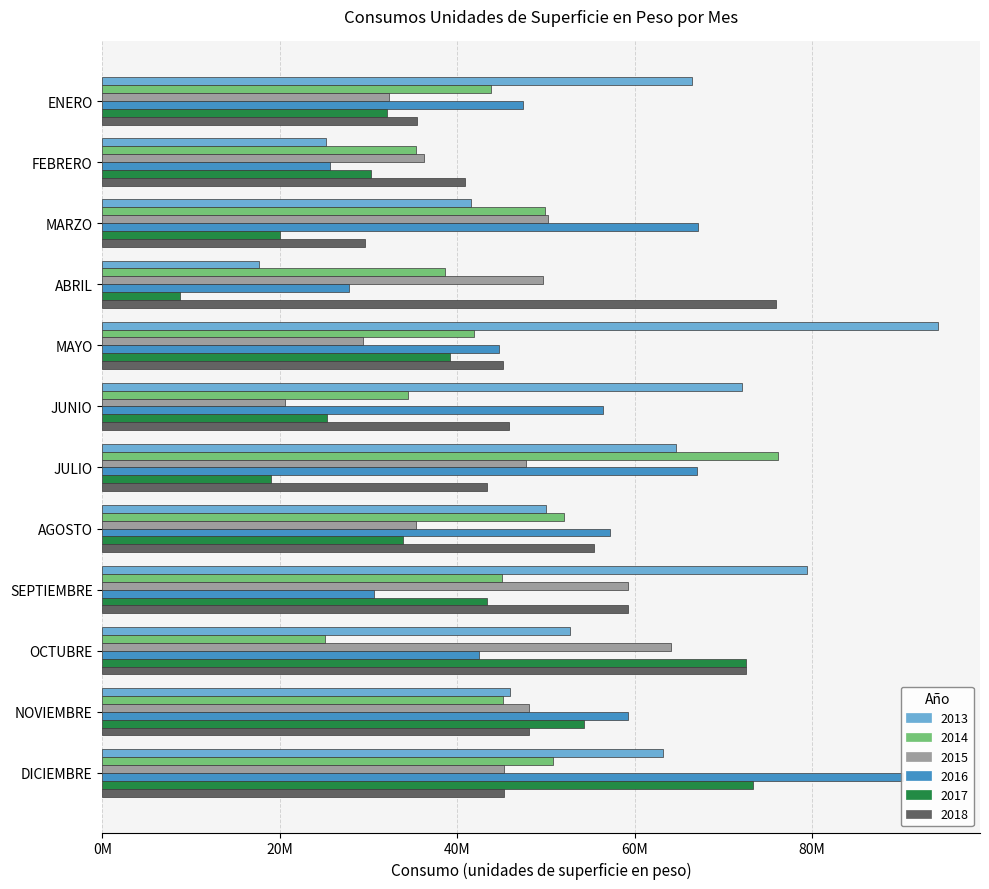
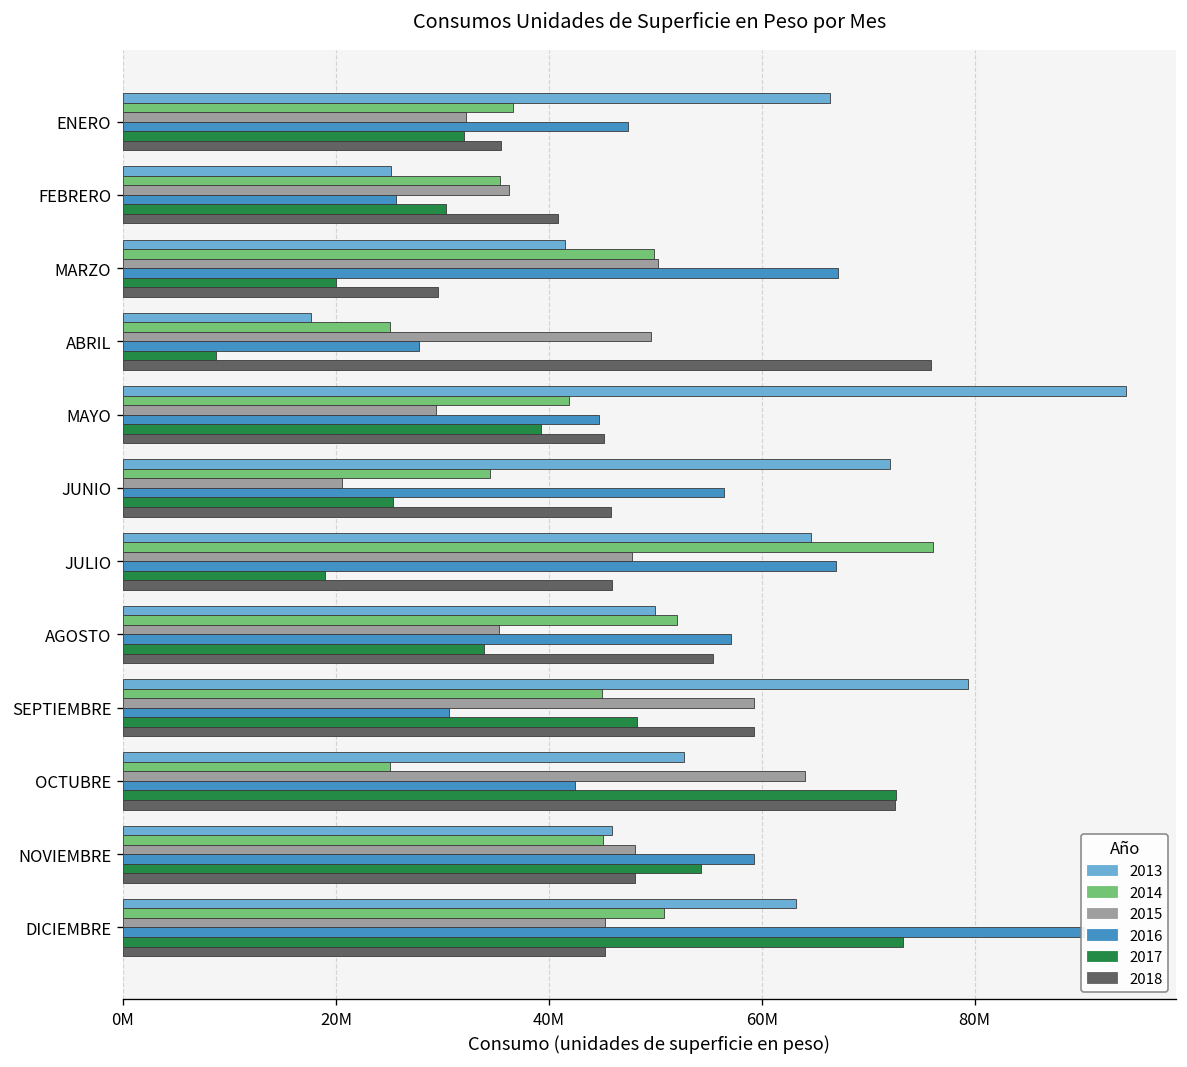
  {
    "2014": {
-     "ENERO": 44000000,
+     "ENERO": 37000000,
      "FEBRERO": 35000000,
      "MARZO": 50000000,
-     "ABRIL": 39000000,
+     "ABRIL": 25000000,
      "MAYO": 42000000,
      "JUNIO": 34000000,
      "JULIO": 76000000,
      "AGOSTO": 52000000,
      "SEPTIEMBRE": 45000000,
      "OCTUBRE": 25000000,
      "NOVIEMBRE": 45000000,
      "DICIEMBRE": 51000000
    },
    "2015": {
      "ENERO": 32000000,
      "FEBRERO": 36000000,
      "MARZO": 50000000,
      "ABRIL": 50000000,
      "MAYO": 29000000,
      "JUNIO": 21000000,
      "JULIO": 48000000,
      "AGOSTO": 35000000,
      "SEPTIEMBRE": 59000000,
      "OCTUBRE": 64000000,
      "NOVIEMBRE": 48000000,
      "DICIEMBRE": 45000000
    },
    "2017": {
      "ENERO": 32000000,
      "FEBRERO": 30000000,
      "MARZO": 20000000,
      "ABRIL": 9000000,
      "MAYO": 39000000,
      "JUNIO": 25000000,
      "JULIO": 19000000,
      "AGOSTO": 34000000,
-     "SEPTIEMBRE": 43000000,
+     "SEPTIEMBRE": 48000000,
      "OCTUBRE": 73000000,
      "NOVIEMBRE": 54000000,
      "DICIEMBRE": 73000000
    },
    "2018": {
      "ENERO": 36000000,
      "FEBRERO": 41000000,
      "MARZO": 30000000,
      "ABRIL": 76000000,
      "MAYO": 45000000,
      "JUNIO": 46000000,
-     "JULIO": 43000000,
+     "JULIO": 46000000,
      "AGOSTO": 55000000,
      "SEPTIEMBRE": 59000000,
      "OCTUBRE": 73000000,
      "NOVIEMBRE": 48000000,
      "DICIEMBRE": 45000000
    }
  }
